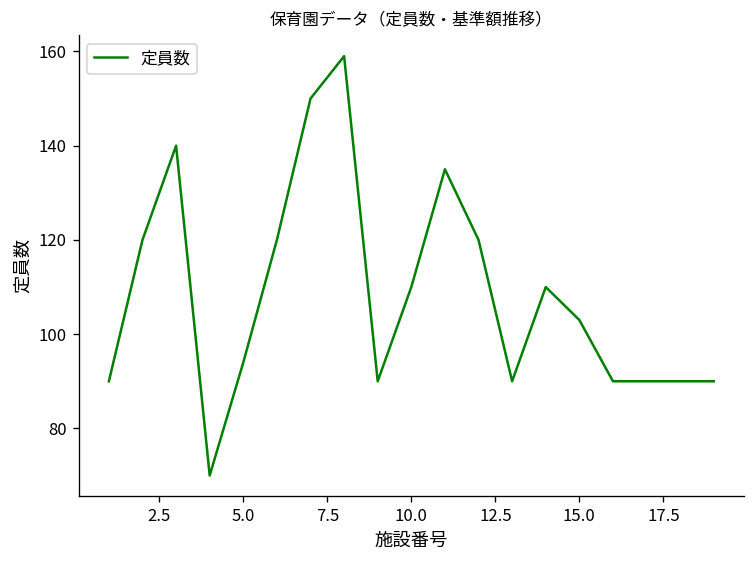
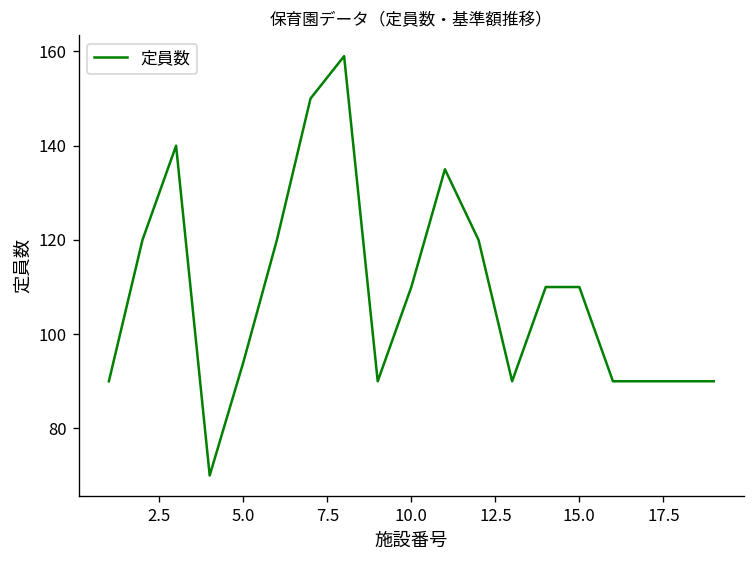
  {
    "5.0": 94,
    "10.0": 110,
-   "15.0": 103
+   "15.0": 110
  }
